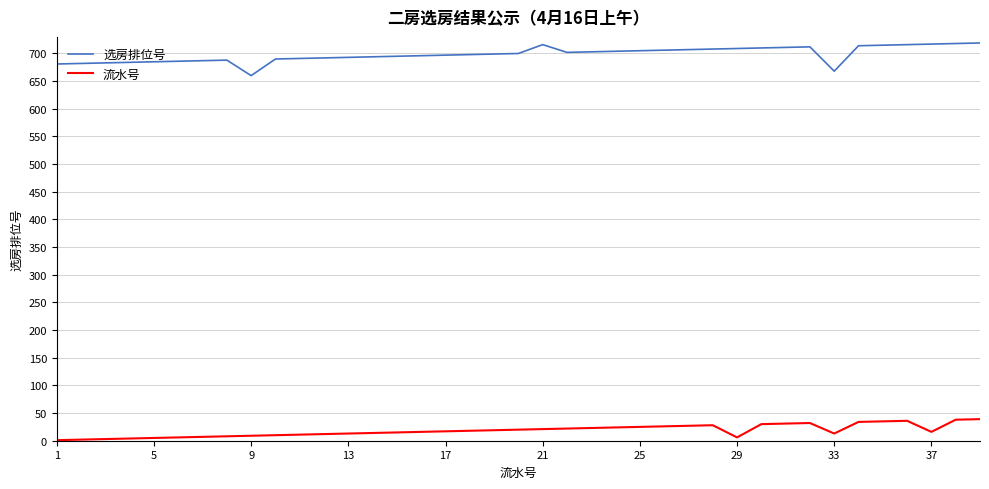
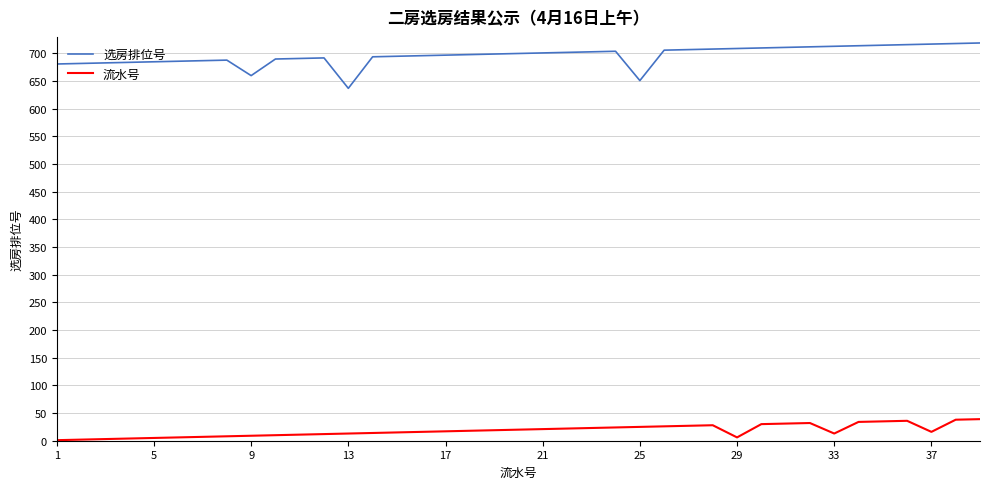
  {
    "选房排位号": {
      "1": 680,
      "5": 690,
      "9": 660,
-     "13": 690,
+     "13": 640,
      "17": 700,
-     "21": 720,
-     "25": 710,
+     "21": 700,
+     "25": 650,
      "29": 710,
-     "33": 670,
+     "33": 710,
      "37": 720
    },
    "流水号": {
      "1": 0,
      "5": 10,
      "9": 10,
      "13": 10,
      "17": 20,
      "21": 20,
      "25": 30,
      "29": 10,
      "33": 10,
      "37": 20
    }
  }
